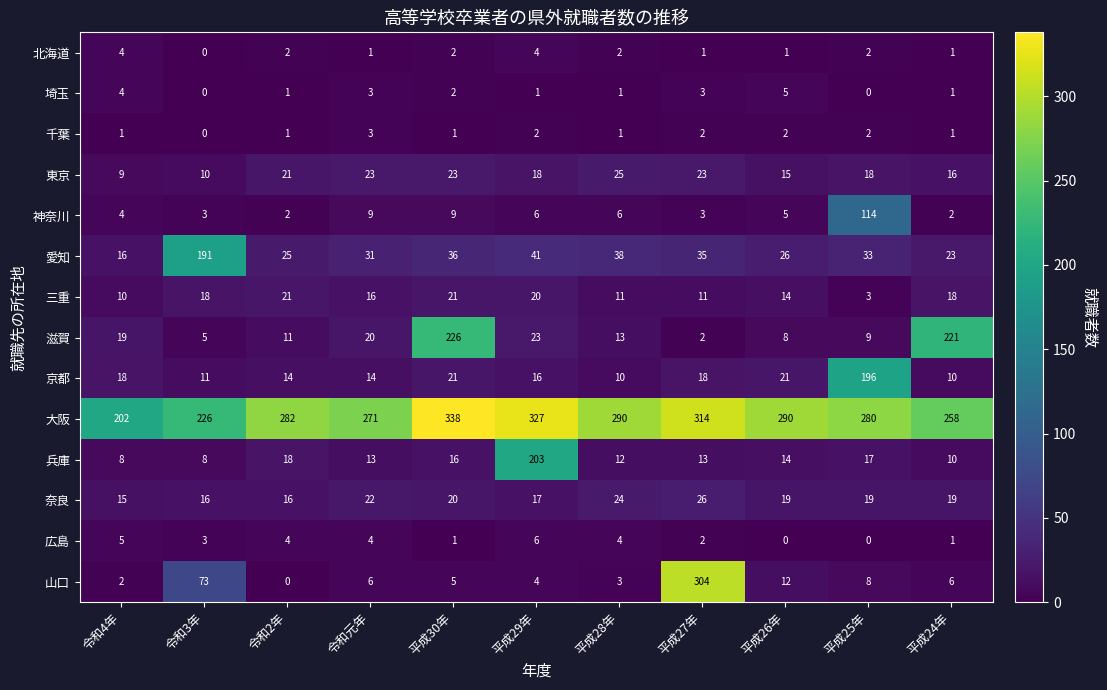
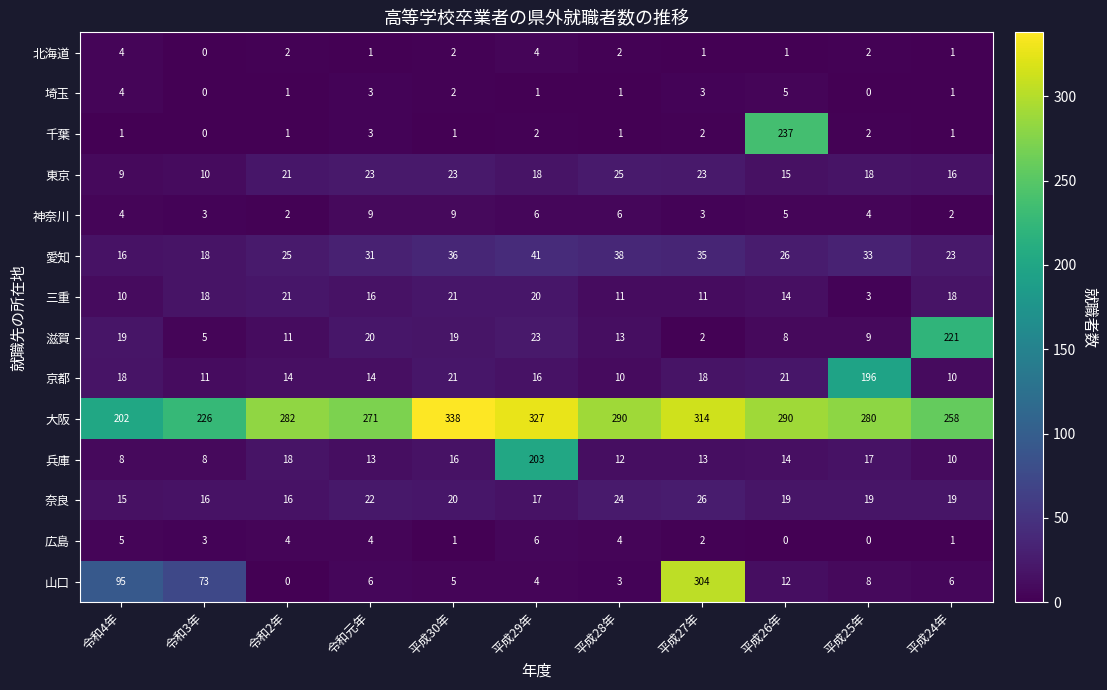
  {
    "北海道": {
      "令和4年": 4,
      "令和3年": 0,
      "令和2年": 2,
      "令和元年": 1,
      "平成30年": 2,
      "平成29年": 4,
      "平成28年": 2,
      "平成27年": 1,
      "平成26年": 1,
      "平成25年": 2,
      "平成24年": 1
    },
    "埼玉": {
      "令和4年": 4,
      "令和3年": 0,
      "令和2年": 1,
      "令和元年": 3,
      "平成30年": 2,
      "平成29年": 1,
      "平成28年": 1,
      "平成27年": 3,
      "平成26年": 5,
      "平成25年": 0,
      "平成24年": 1
    },
    "千葉": {
      "令和4年": 1,
      "令和3年": 0,
      "令和2年": 1,
      "令和元年": 3,
      "平成30年": 1,
      "平成29年": 2,
      "平成28年": 1,
      "平成27年": 2,
-     "平成26年": 2,
+     "平成26年": 237,
      "平成25年": 2,
      "平成24年": 1
    },
    "東京": {
      "令和4年": 9,
      "令和3年": 10,
      "令和2年": 21,
      "令和元年": 23,
      "平成30年": 23,
      "平成29年": 18,
      "平成28年": 25,
      "平成27年": 23,
      "平成26年": 15,
      "平成25年": 18,
      "平成24年": 16
    },
    "神奈川": {
      "令和4年": 4,
      "令和3年": 3,
      "令和2年": 2,
      "令和元年": 9,
      "平成30年": 9,
      "平成29年": 6,
      "平成28年": 6,
      "平成27年": 3,
      "平成26年": 5,
-     "平成25年": 114,
+     "平成25年": 4,
      "平成24年": 2
    },
    "愛知": {
      "令和4年": 16,
-     "令和3年": 191,
+     "令和3年": 18,
      "令和2年": 25,
      "令和元年": 31,
      "平成30年": 36,
      "平成29年": 41,
      "平成28年": 38,
      "平成27年": 35,
      "平成26年": 26,
      "平成25年": 33,
      "平成24年": 23
    },
    "三重": {
      "令和4年": 10,
      "令和3年": 18,
      "令和2年": 21,
      "令和元年": 16,
      "平成30年": 21,
      "平成29年": 20,
      "平成28年": 11,
      "平成27年": 11,
      "平成26年": 14,
      "平成25年": 3,
      "平成24年": 18
    },
    "滋賀": {
      "令和4年": 19,
      "令和3年": 5,
      "令和2年": 11,
      "令和元年": 20,
-     "平成30年": 226,
+     "平成30年": 19,
      "平成29年": 23,
      "平成28年": 13,
      "平成27年": 2,
      "平成26年": 8,
      "平成25年": 9,
      "平成24年": 221
    },
    "京都": {
      "令和4年": 18,
      "令和3年": 11,
      "令和2年": 14,
      "令和元年": 14,
      "平成30年": 21,
      "平成29年": 16,
      "平成28年": 10,
      "平成27年": 18,
      "平成26年": 21,
      "平成25年": 196,
      "平成24年": 10
    },
    "大阪": {
      "令和4年": 202,
      "令和3年": 226,
      "令和2年": 282,
      "令和元年": 271,
      "平成30年": 338,
      "平成29年": 327,
      "平成28年": 290,
      "平成27年": 314,
      "平成26年": 290,
      "平成25年": 280,
      "平成24年": 258
    },
    "兵庫": {
      "令和4年": 8,
      "令和3年": 8,
      "令和2年": 18,
      "令和元年": 13,
      "平成30年": 16,
      "平成29年": 203,
      "平成28年": 12,
      "平成27年": 13,
      "平成26年": 14,
      "平成25年": 17,
      "平成24年": 10
    },
    "奈良": {
      "令和4年": 15,
      "令和3年": 16,
      "令和2年": 16,
      "令和元年": 22,
      "平成30年": 20,
      "平成29年": 17,
      "平成28年": 24,
      "平成27年": 26,
      "平成26年": 19,
      "平成25年": 19,
      "平成24年": 19
    },
    "広島": {
      "令和4年": 5,
      "令和3年": 3,
      "令和2年": 4,
      "令和元年": 4,
      "平成30年": 1,
      "平成29年": 6,
      "平成28年": 4,
      "平成27年": 2,
      "平成26年": 0,
      "平成25年": 0,
      "平成24年": 1
    },
    "山口": {
-     "令和4年": 2,
+     "令和4年": 95,
      "令和3年": 73,
      "令和2年": 0,
      "令和元年": 6,
      "平成30年": 5,
      "平成29年": 4,
      "平成28年": 3,
      "平成27年": 304,
      "平成26年": 12,
      "平成25年": 8,
      "平成24年": 6
    }
  }
